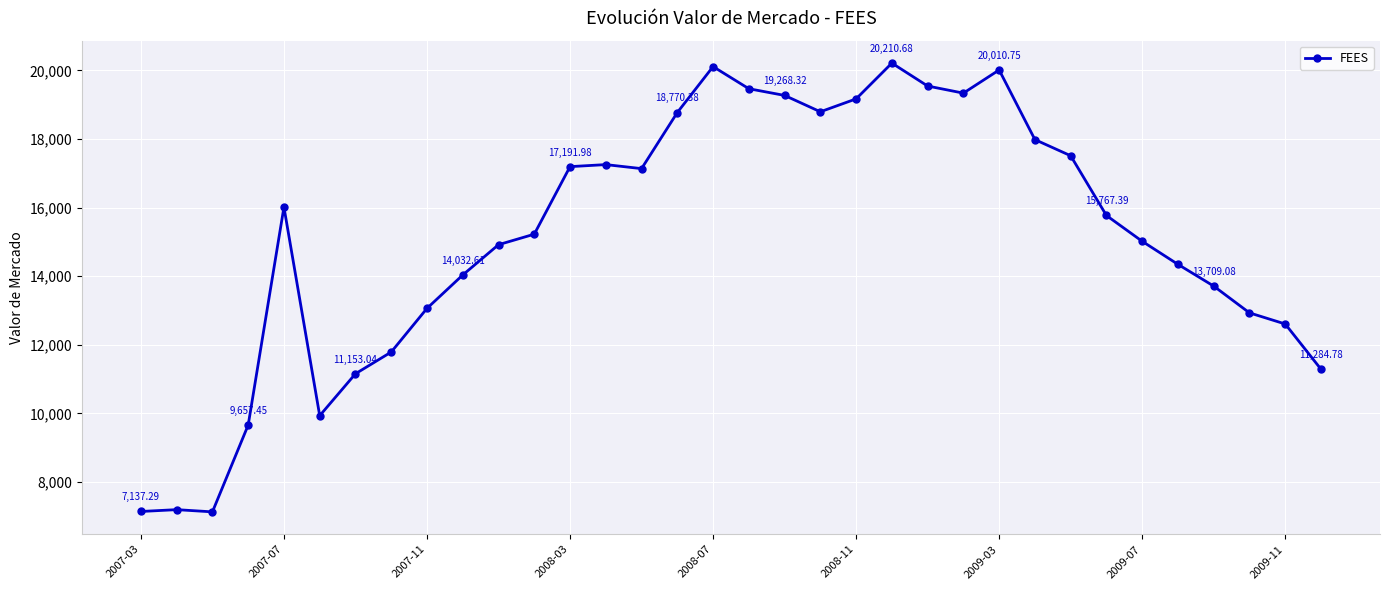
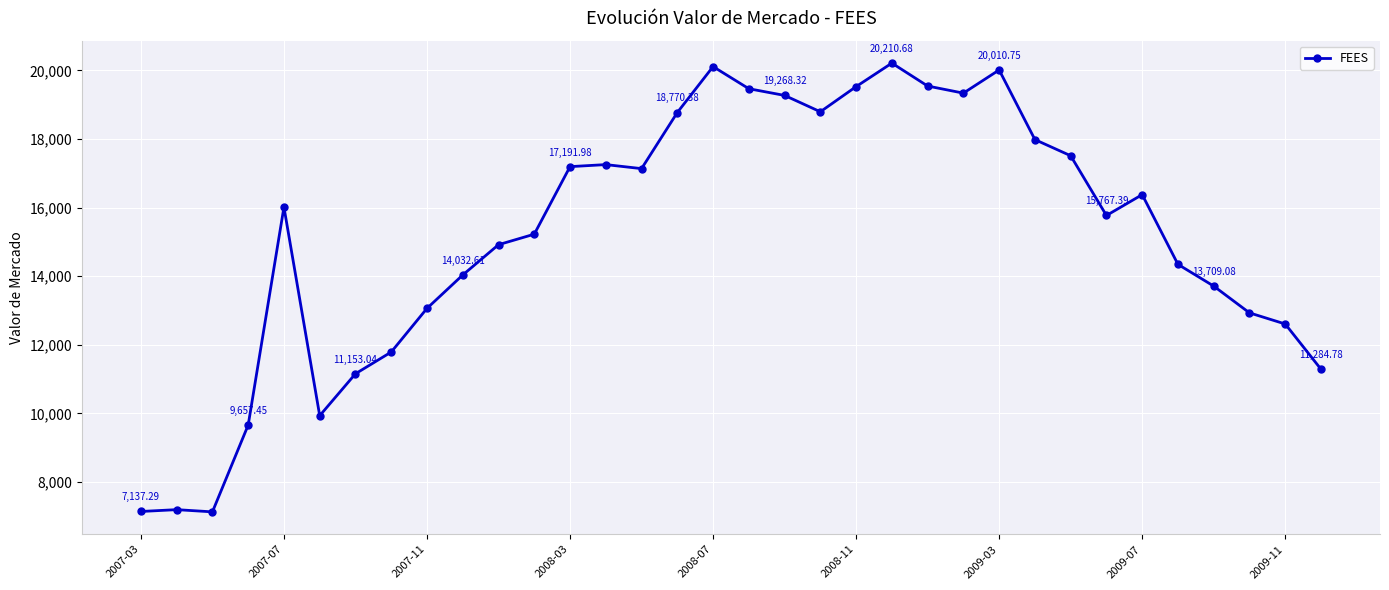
  {
    "2007-07": "16,000",
    "2007-11": "13,100",
    "2008-07": "20,100",
-   "2008-11": "19,200",
-   "2009-07": "15,000",
+   "2008-11": "19,500",
+   "2009-07": "16,400",
    "2009-11": "12,600"
  }
